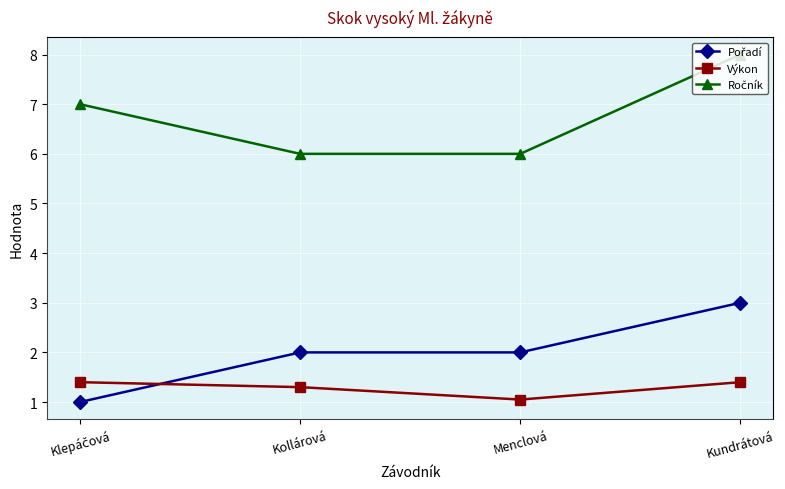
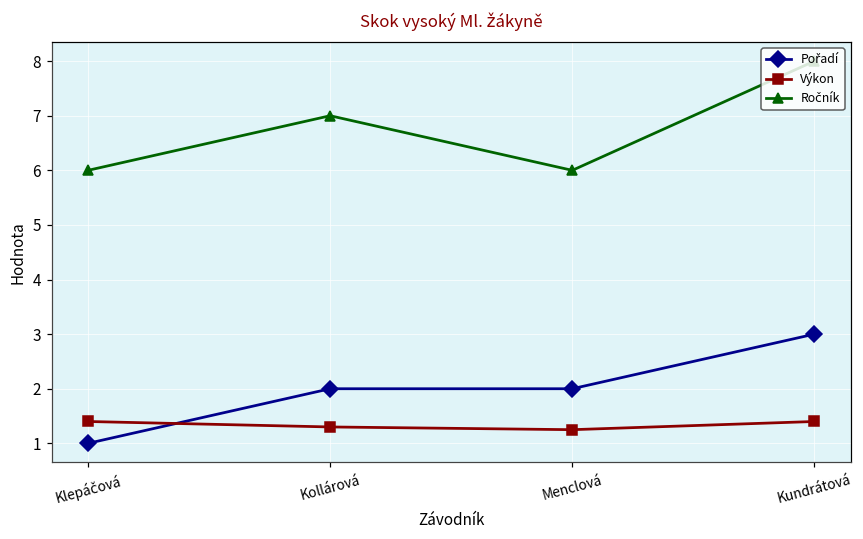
  {
    "Pořadí": {
      "Klepáčová": 1.0,
      "Kollárová": 2.0,
      "Menclová": 2.0,
      "Kundrátová": 3.0
    },
    "Výkon": {
      "Klepáčová": 1.4,
      "Kollárová": 1.3,
-     "Menclová": 1.1,
+     "Menclová": 1.3,
      "Kundrátová": 1.4
    },
    "Ročník": {
-     "Klepáčová": 7,
-     "Kollárová": 6,
+     "Klepáčová": 6,
+     "Kollárová": 7,
      "Menclová": 6
    }
  }
